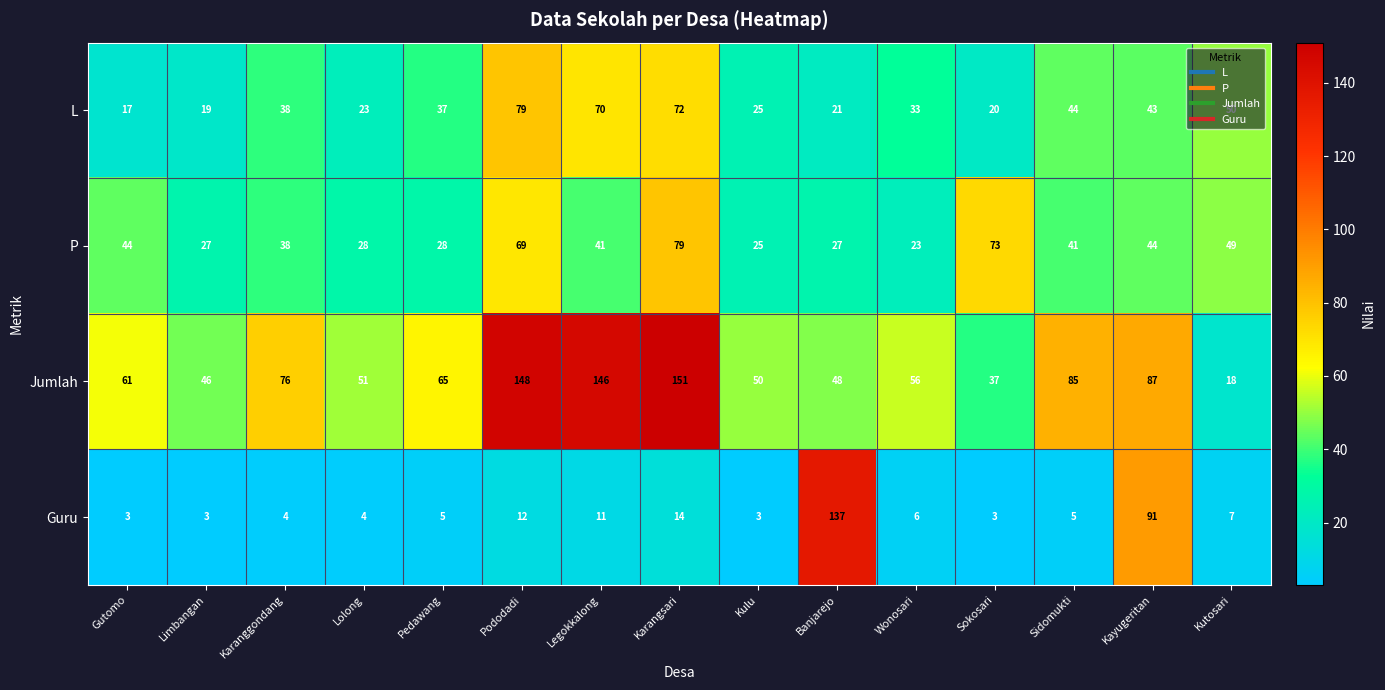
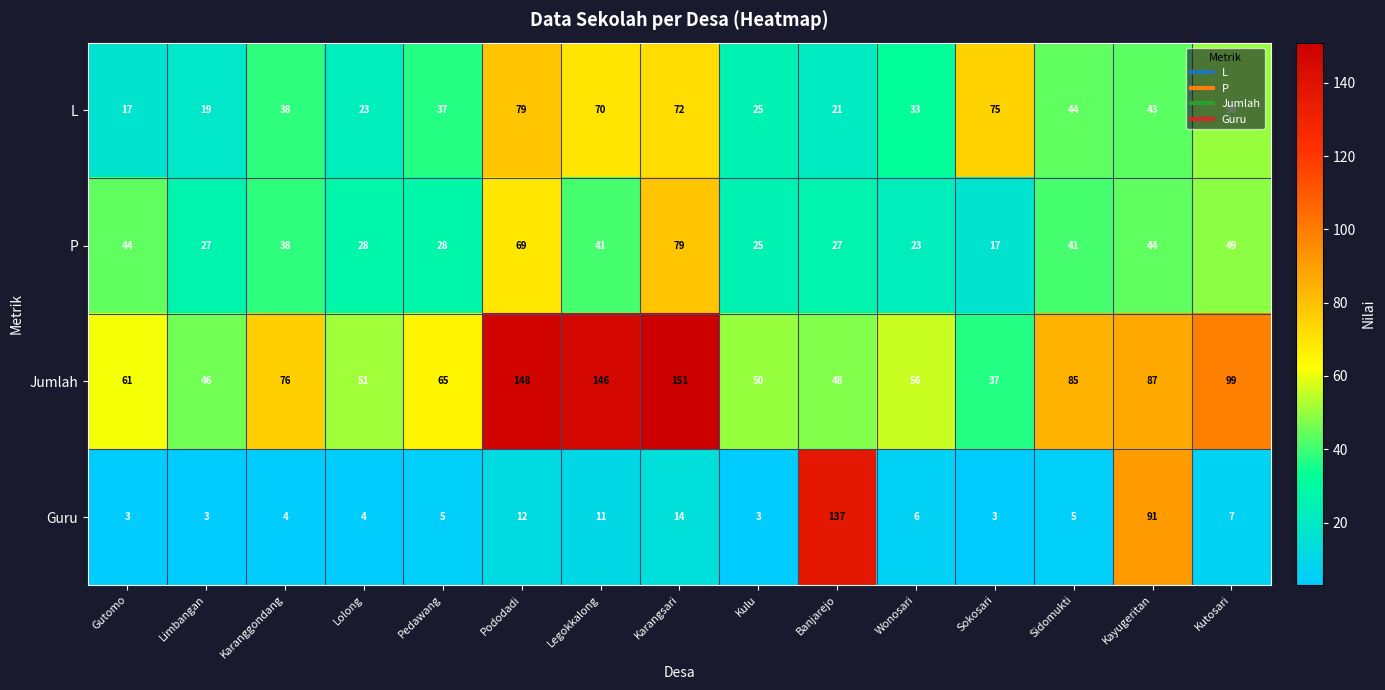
  {
    "L": {
      "Gutomo": 17,
      "Limbangan": 19,
      "Karanggondang": 38,
      "Lolong": 23,
      "Pedawang": 37,
      "Pododadi": 79,
      "Legokkalong": 70,
      "Karangsari": 72,
      "Kulu": 25,
      "Banjarejo": 21,
      "Wonosari": 33,
-     "Sokosari": 20,
+     "Sokosari": 75,
      "Sidomukti": 44,
      "Kayugeritan": 43
    },
    "P": {
      "Gutomo": 44,
      "Limbangan": 27,
      "Karanggondang": 38,
      "Lolong": 28,
      "Pedawang": 28,
      "Pododadi": 69,
      "Legokkalong": 41,
      "Karangsari": 79,
      "Kulu": 25,
      "Banjarejo": 27,
      "Wonosari": 23,
-     "Sokosari": 73,
+     "Sokosari": 17,
      "Sidomukti": 41,
      "Kayugeritan": 44,
      "Kutosari": 49
    },
    "Jumlah": {
      "Gutomo": 61,
      "Limbangan": 46,
      "Karanggondang": 76,
      "Lolong": 51,
      "Pedawang": 65,
      "Pododadi": 148,
      "Legokkalong": 146,
      "Karangsari": 151,
      "Kulu": 50,
      "Banjarejo": 48,
      "Wonosari": 56,
      "Sokosari": 37,
      "Sidomukti": 85,
      "Kayugeritan": 87,
-     "Kutosari": 18
+     "Kutosari": 99
    },
    "Guru": {
      "Gutomo": 3,
      "Limbangan": 3,
      "Karanggondang": 4,
      "Lolong": 4,
      "Pedawang": 5,
      "Pododadi": 12,
      "Legokkalong": 11,
      "Karangsari": 14,
      "Kulu": 3,
      "Banjarejo": 137,
      "Wonosari": 6,
      "Sokosari": 3,
      "Sidomukti": 5,
      "Kayugeritan": 91,
      "Kutosari": 7
    }
  }
